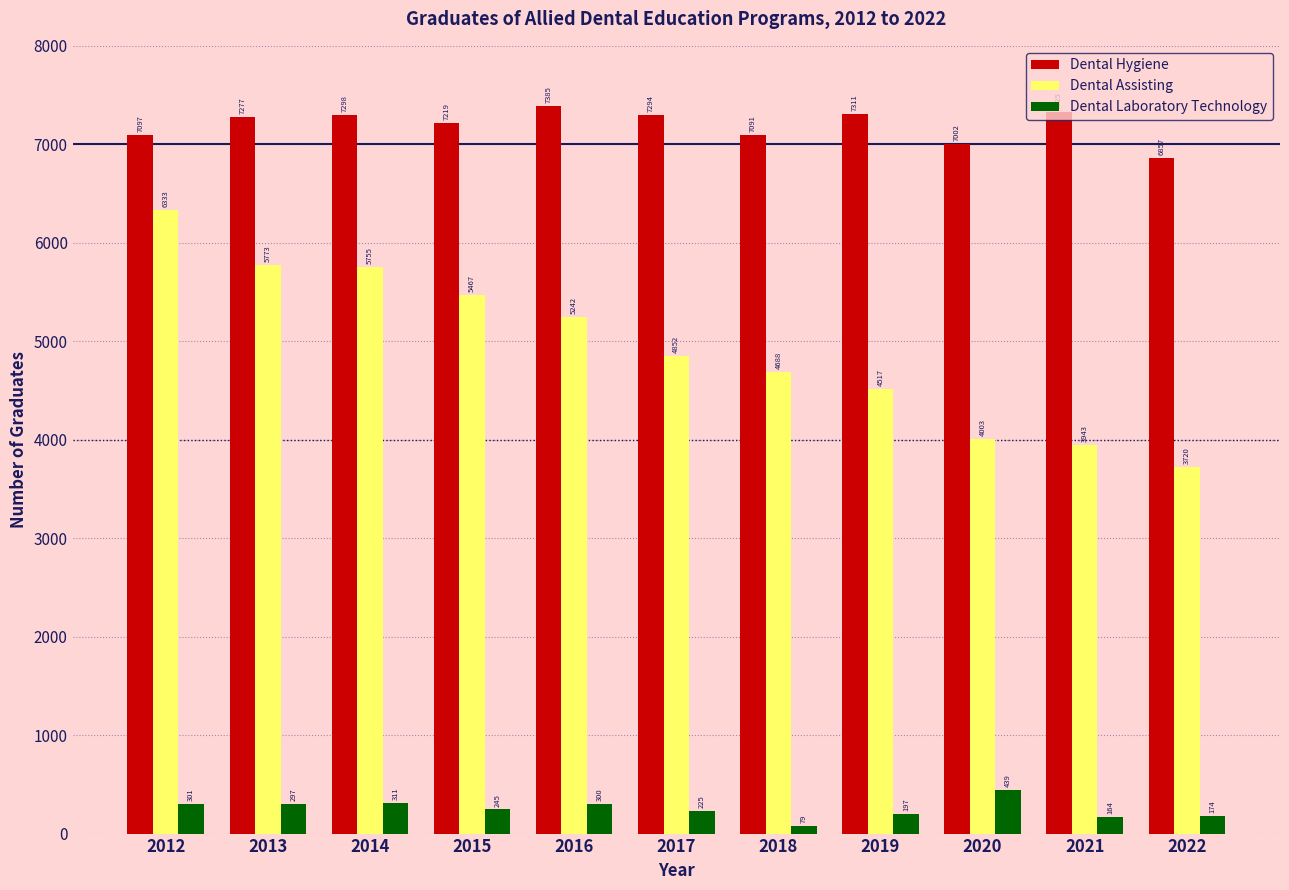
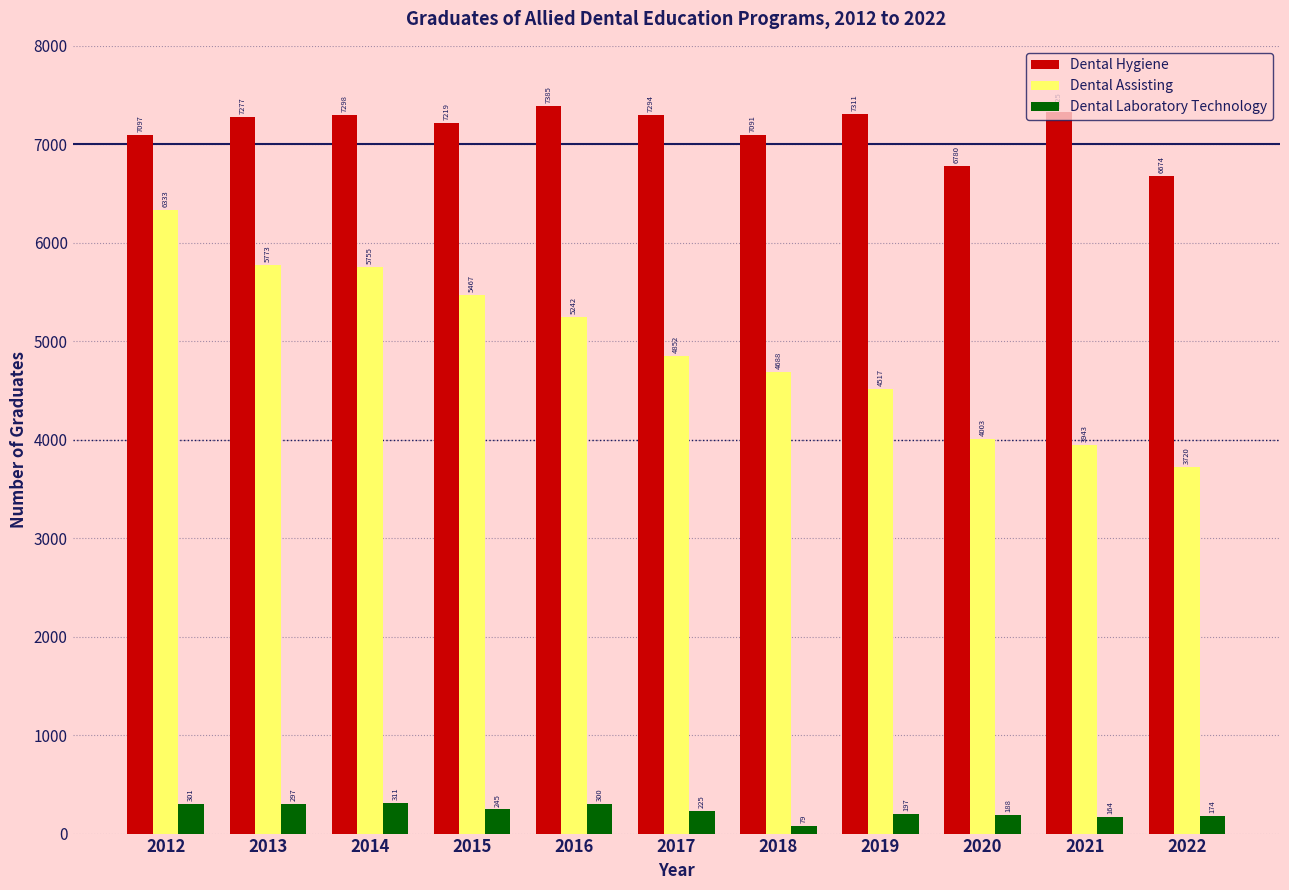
  {
    "Dental Hygiene": {
      "2012": 7097,
      "2013": 7277,
      "2014": 7298,
      "2015": 7219,
      "2016": 7385,
      "2017": 7294,
      "2018": 7091,
      "2019": 7311,
-     "2020": 7002,
-     "2022": 6857
+     "2020": 6780,
+     "2022": 6674
    },
    "Dental Assisting": {
      "2012": 6333,
      "2013": 5773,
      "2014": 5755,
      "2015": 5467,
      "2016": 5242,
      "2017": 4852,
      "2018": 4688,
      "2019": 4517,
      "2020": 4003,
      "2021": 3943,
      "2022": 3720
    },
    "Dental Laboratory Technology": {
      "2012": 301,
      "2013": 297,
      "2014": 311,
      "2015": 245,
      "2016": 300,
      "2017": 225,
      "2018": 79,
      "2019": 197,
-     "2020": 439,
+     "2020": 188,
      "2021": 164,
      "2022": 174
    }
  }
